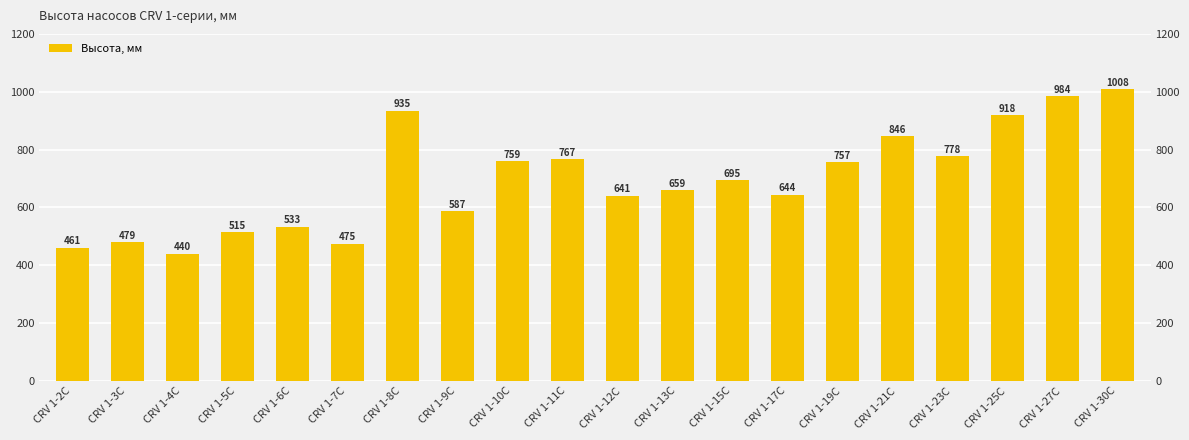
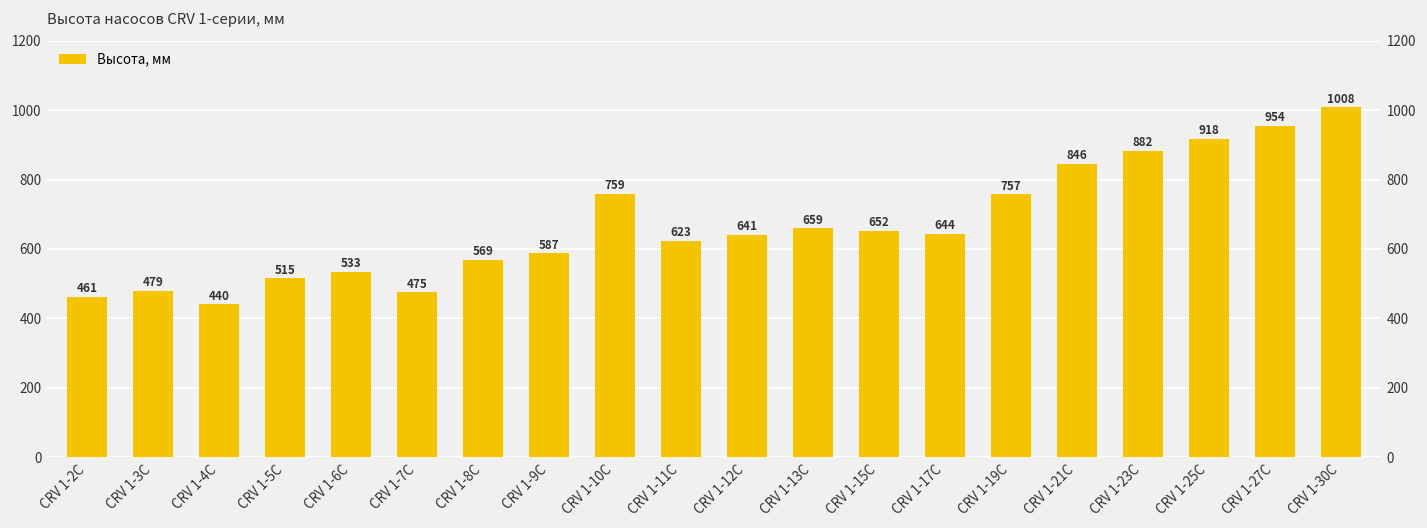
  {
    "CRV 1-2C": 461,
    "CRV 1-3C": 479,
    "CRV 1-4C": 440,
    "CRV 1-5C": 515,
    "CRV 1-6C": 533,
    "CRV 1-7C": 475,
-   "CRV 1-8C": 935,
+   "CRV 1-8C": 569,
    "CRV 1-9C": 587,
    "CRV 1-10C": 759,
-   "CRV 1-11C": 767,
+   "CRV 1-11C": 623,
    "CRV 1-12C": 641,
    "CRV 1-13C": 659,
-   "CRV 1-15C": 695,
+   "CRV 1-15C": 652,
    "CRV 1-17C": 644,
    "CRV 1-19C": 757,
    "CRV 1-21C": 846,
-   "CRV 1-23C": 778,
+   "CRV 1-23C": 882,
    "CRV 1-25C": 918,
-   "CRV 1-27C": 984,
+   "CRV 1-27C": 954,
    "CRV 1-30C": 1008
  }
